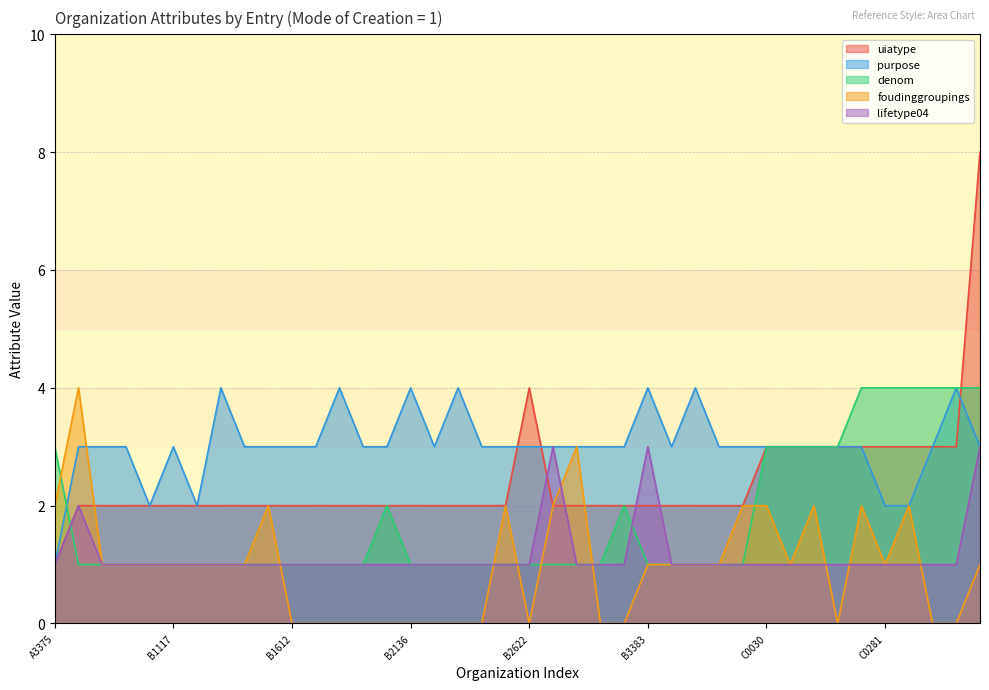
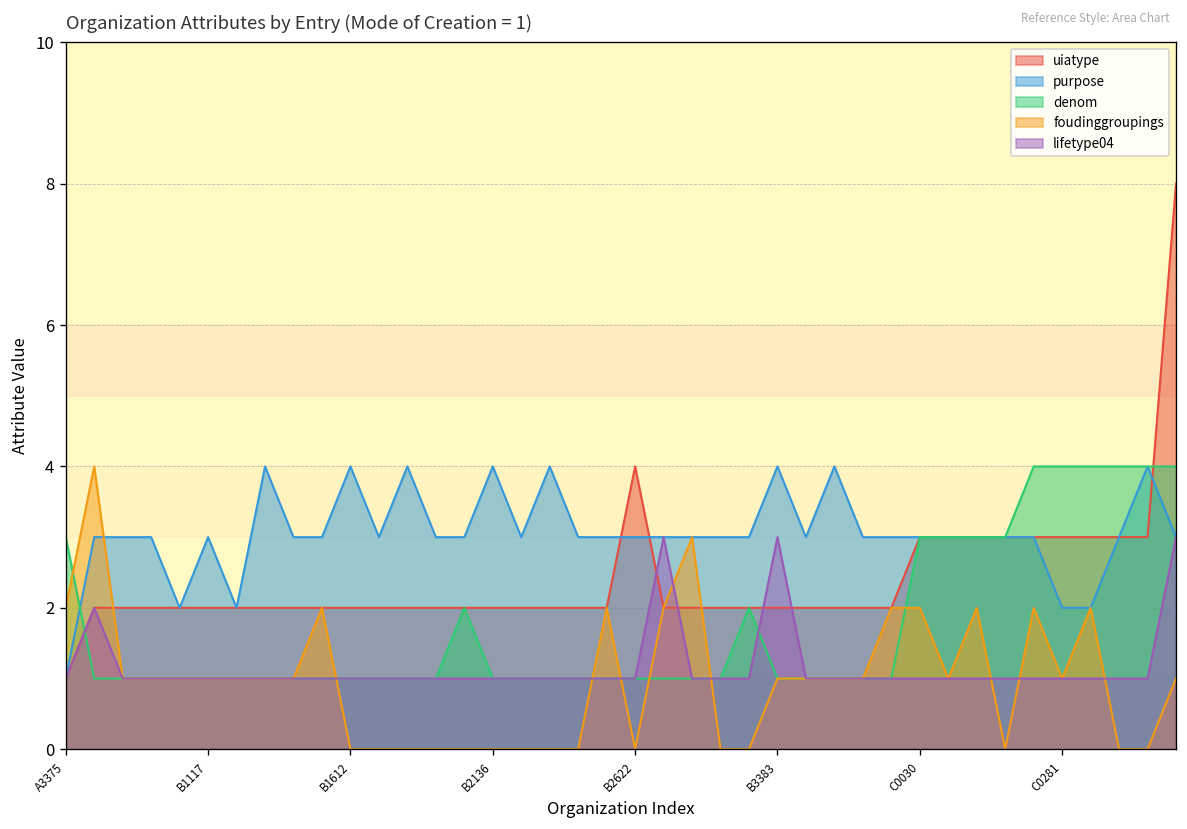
  {
    "uiatype": {
      "B1117": 2,
      "B1612": 2,
      "B2136": 2,
      "B2622": 4,
      "B3383": 2,
      "C0281": 3
    },
    "purpose": {
      "B1117": 3,
-     "B1612": 3,
+     "B1612": 4,
      "B2136": 4,
      "B2622": 3,
      "B3383": 4,
      "C0281": 2
    },
    "denom": {
      "A3375": 3,
      "C0281": 4
    },
    "foudinggroupings": {
      "A3375": 2,
      "B1612": 0,
      "B2136": 0,
      "B2622": 0,
      "C0030": 2
    },
    "lifetype04": {
      "B3383": 3,
      "C0030": 1
    }
  }
